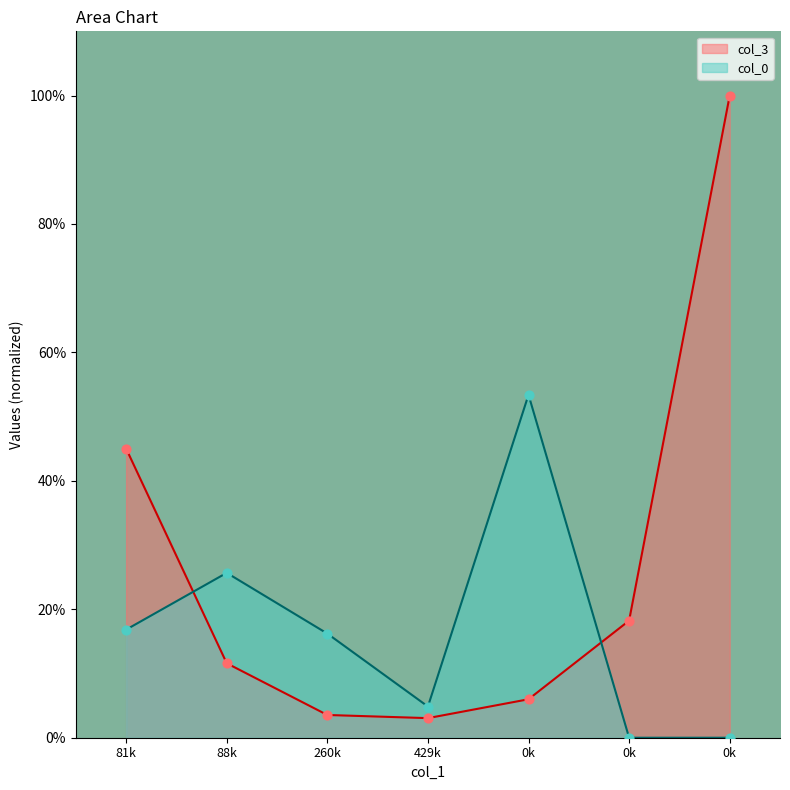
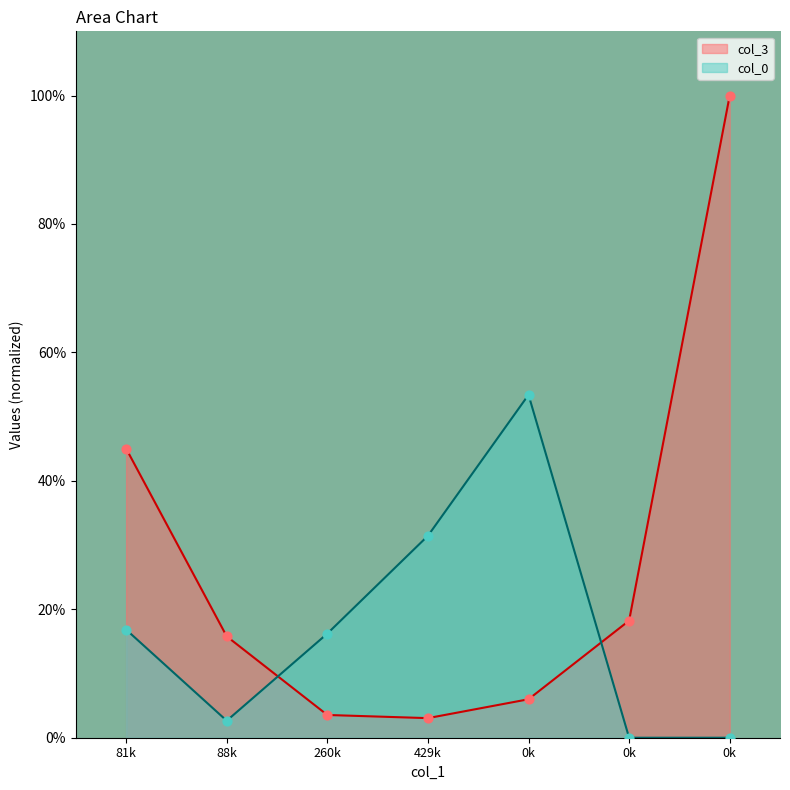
  {
    "col_3": {
      "81k": "45%",
-     "88k": "12%",
+     "88k": "16%",
      "260k": "4%",
      "429k": "3%"
    },
    "col_0": {
      "81k": "17%",
-     "88k": "26%",
+     "88k": "3%",
      "260k": "16%",
-     "429k": "5%"
+     "429k": "31%"
    }
  }
